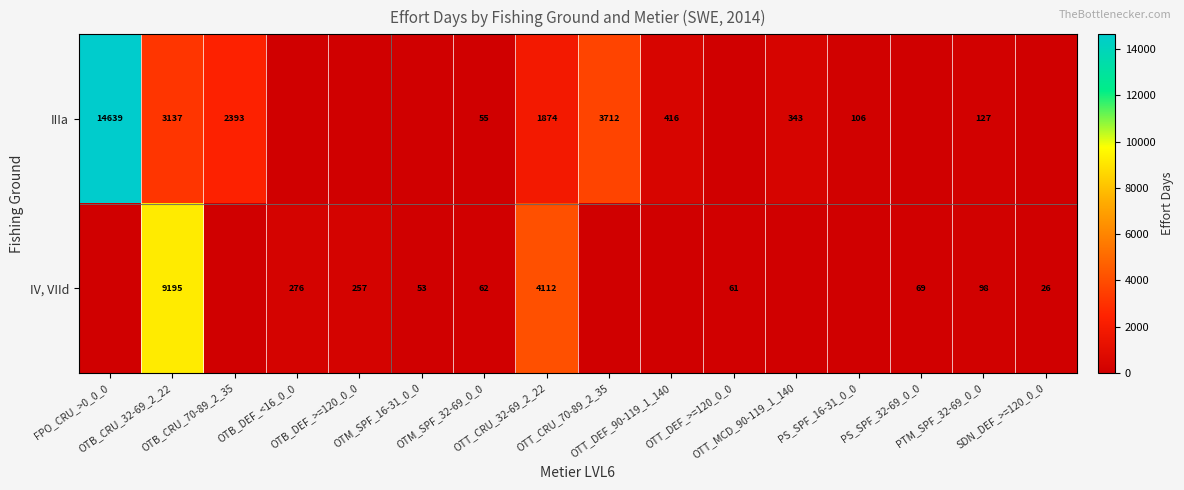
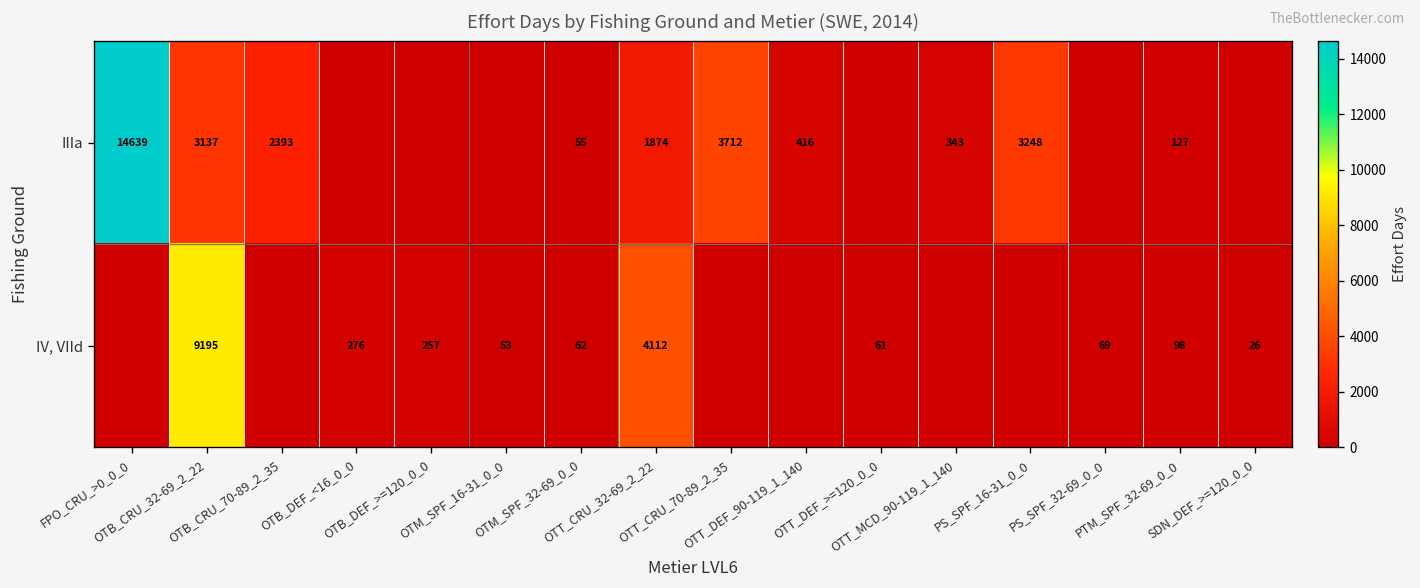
  {
    "IIIa": {
      "FPO_CRU_>0_0_0": 14639,
      "OTB_CRU_32-69_2_22": 3137,
      "OTB_CRU_70-89_2_35": 2393,
      "OTM_SPF_32-69_0_0": 55,
      "OTT_CRU_32-69_2_22": 1874,
      "OTT_CRU_70-89_2_35": 3712,
      "OTT_DEF_90-119_1_140": 416,
      "OTT_MCD_90-119_1_140": 343,
-     "PS_SPF_16-31_0_0": 106,
+     "PS_SPF_16-31_0_0": 3248,
      "PTM_SPF_32-69_0_0": 127
    },
    "IV, VIId": {
      "OTB_CRU_32-69_2_22": 9195,
      "OTB_DEF_<16_0_0": 276,
      "OTB_DEF_>=120_0_0": 257,
      "OTM_SPF_16-31_0_0": 53,
      "OTM_SPF_32-69_0_0": 62,
      "OTT_CRU_32-69_2_22": 4112,
      "OTT_DEF_>=120_0_0": 61,
      "PS_SPF_32-69_0_0": 69,
      "PTM_SPF_32-69_0_0": 98,
      "SDN_DEF_>=120_0_0": 26
    }
  }
